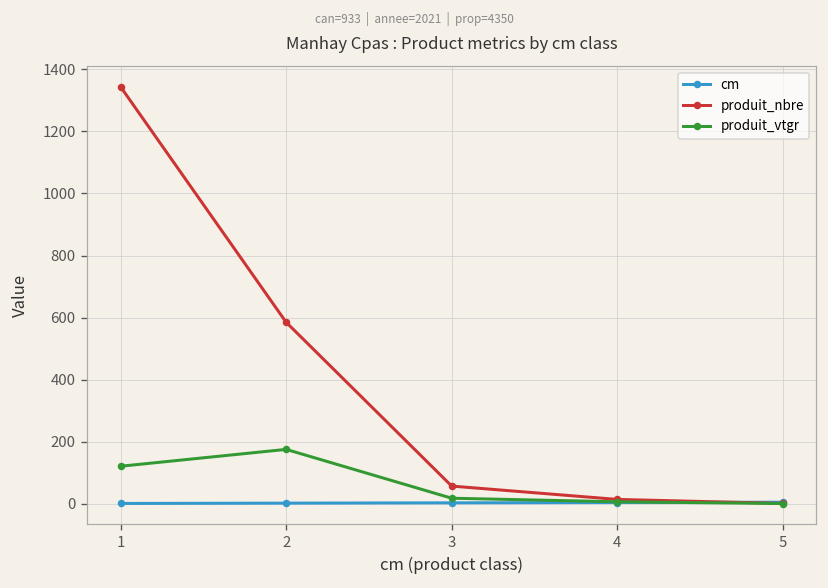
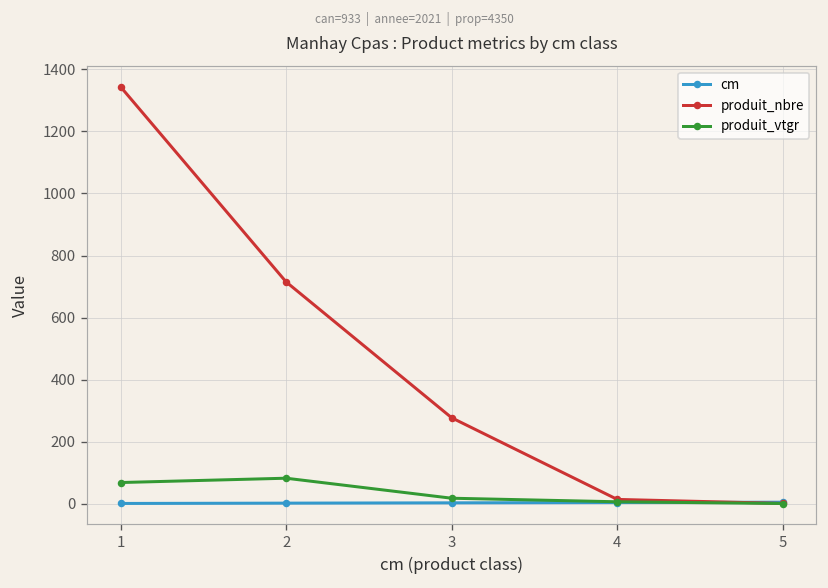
  {
    "cm": {
      "1": 0,
      "2": 0,
      "3": 0
    },
    "produit_nbre": {
      "1": 1340,
-     "2": 590,
-     "3": 60
+     "2": 720,
+     "3": 280
    },
    "produit_vtgr": {
-     "1": 120,
-     "2": 180,
+     "1": 70,
+     "2": 80,
      "3": 20
    }
  }
